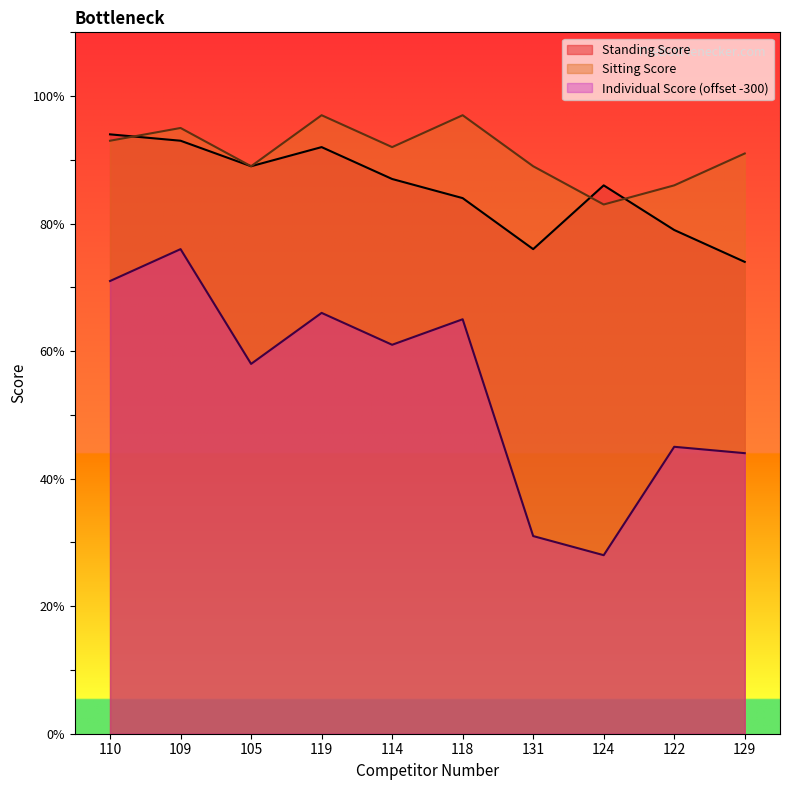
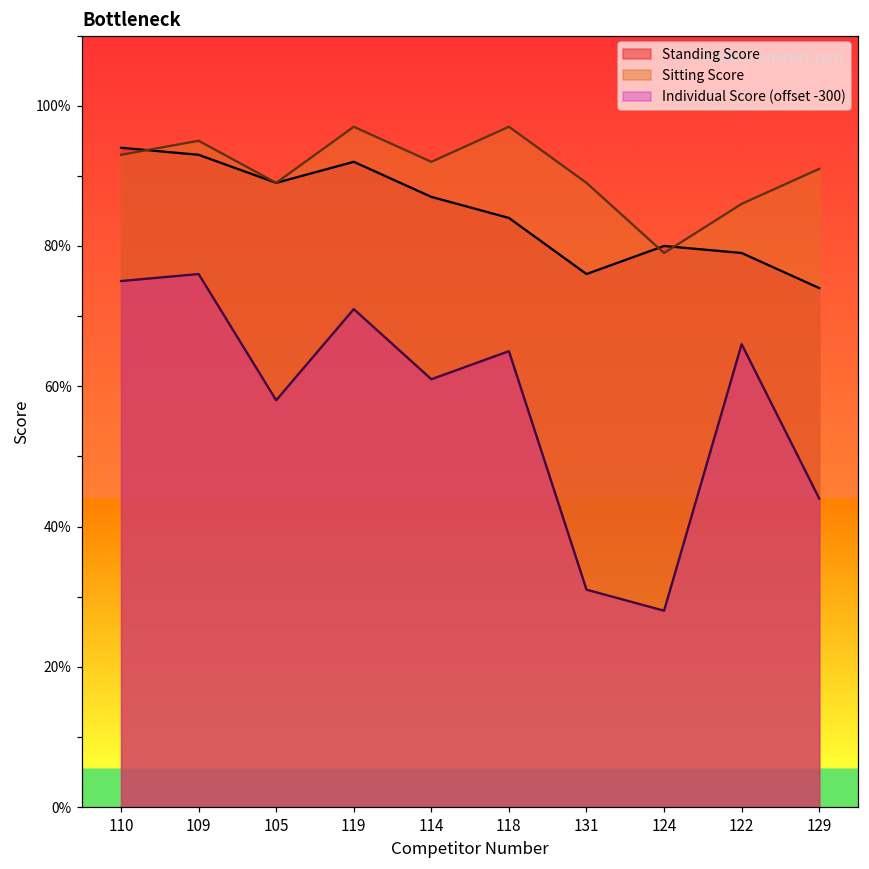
  {
    "Standing Score": {
      "110": "94%",
      "109": "93%",
      "119": "92%",
      "114": "87%",
      "118": "84%",
      "131": "76%",
-     "124": "86%",
+     "124": "80%",
      "122": "79%",
      "129": "74%"
    },
    "Sitting Score": {
      "110": "93%",
      "109": "95%",
      "119": "97%",
      "114": "92%",
      "118": "97%",
      "131": "89%",
-     "124": "83%",
+     "124": "79%",
      "122": "86%",
      "129": "91%"
    },
    "Individual Score (offset -300)": {
-     "110": "71%",
+     "110": "75%",
      "109": "76%",
      "105": "58%",
-     "119": "66%",
+     "119": "71%",
      "114": "61%",
      "118": "65%",
      "131": "31%",
      "124": "28%",
-     "122": "45%",
+     "122": "66%",
      "129": "44%"
    }
  }
